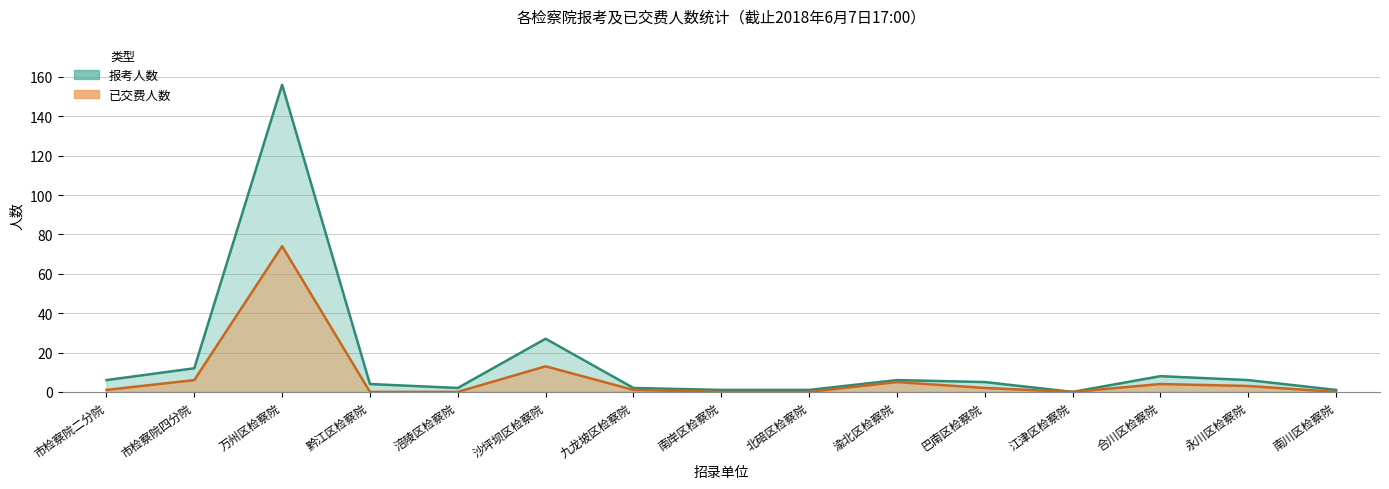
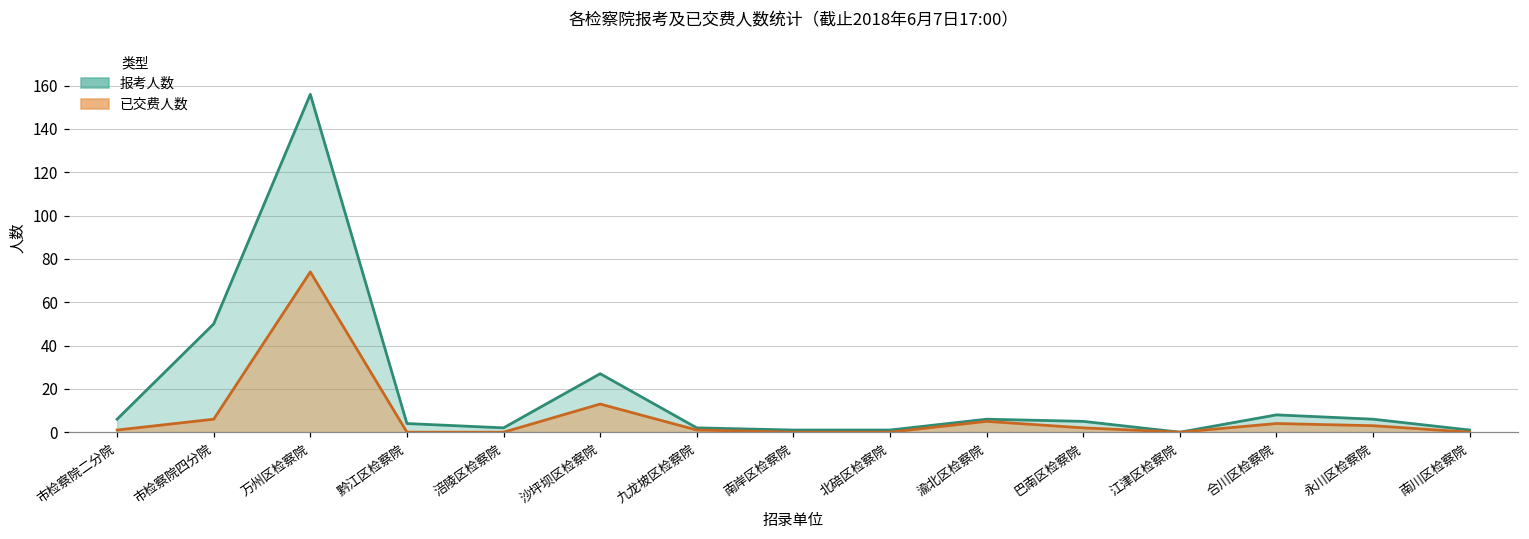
  {
    "报考人数": {
      "市检察院二分院": 6,
-     "市检察院四分院": 12,
+     "市检察院四分院": 50,
      "万州区检察院": 156,
      "黔江区检察院": 4,
      "涪陵区检察院": 2,
      "沙坪坝区检察院": 27,
      "巴南区检察院": 5,
      "合川区检察院": 8,
      "永川区检察院": 6
    },
    "已交费人数": {
      "市检察院二分院": 1,
      "市检察院四分院": 6,
      "万州区检察院": 74,
      "黔江区检察院": 0,
      "涪陵区检察院": 0,
      "沙坪坝区检察院": 13,
      "巴南区检察院": 2,
      "合川区检察院": 4,
      "永川区检察院": 3
    }
  }
